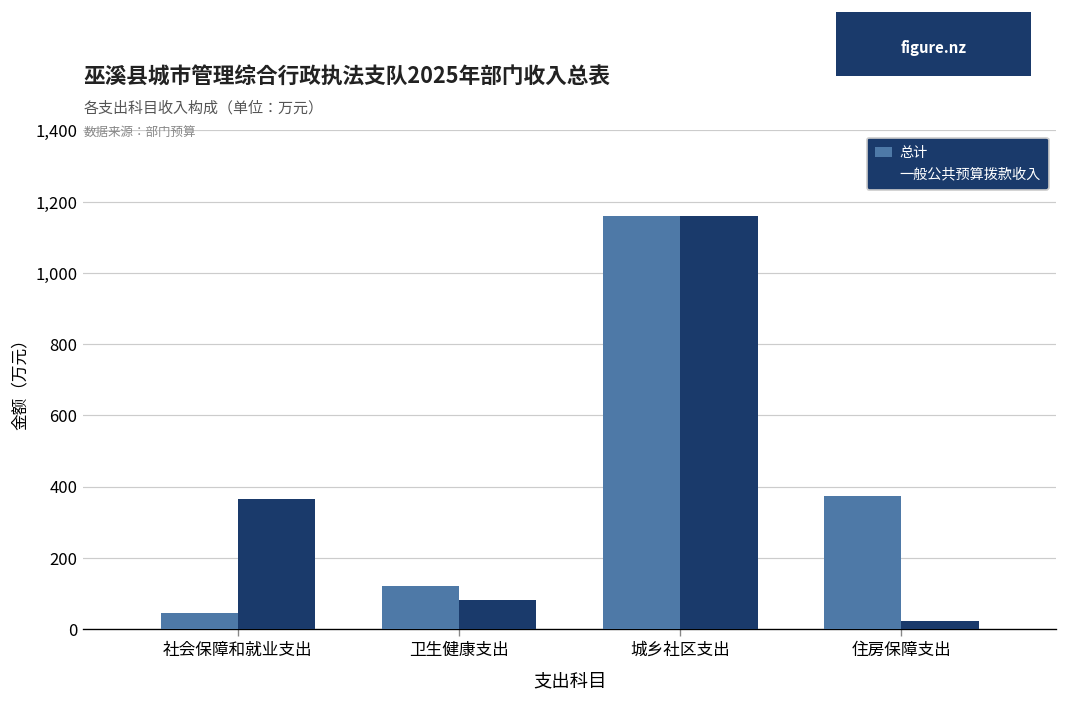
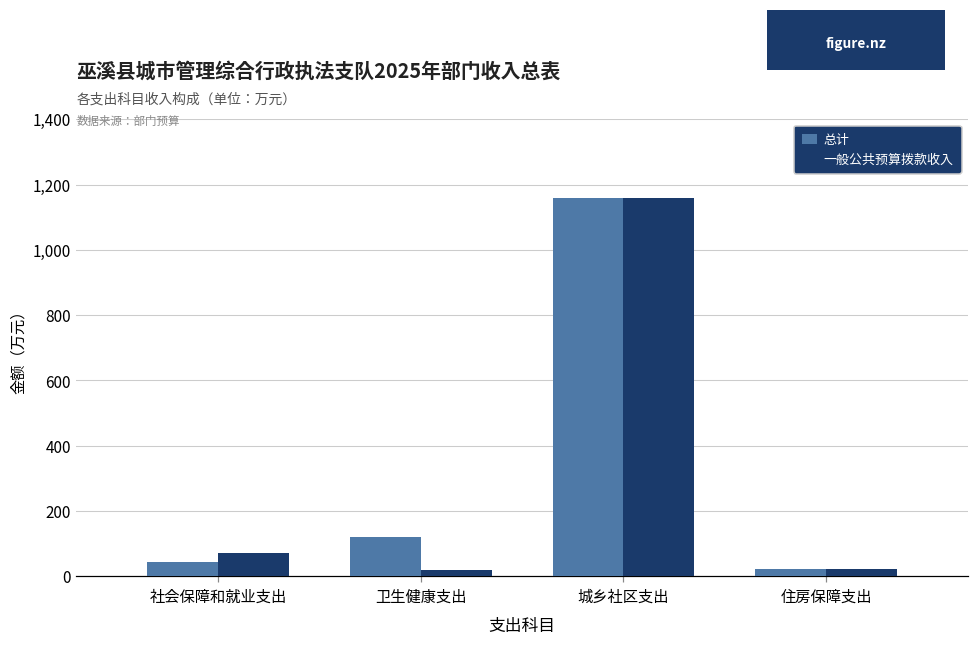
  {
    "总计": {
      "社会保障和就业支出": "40",
      "卫生健康支出": "120",
      "城乡社区支出": "1,160",
-     "住房保障支出": "370"
+     "住房保障支出": "20"
    },
    "一般公共预算拨款收入": {
-     "社会保障和就业支出": "360",
-     "卫生健康支出": "80",
+     "社会保障和就业支出": "70",
+     "卫生健康支出": "20",
      "城乡社区支出": "1,160",
      "住房保障支出": "20"
    }
  }
